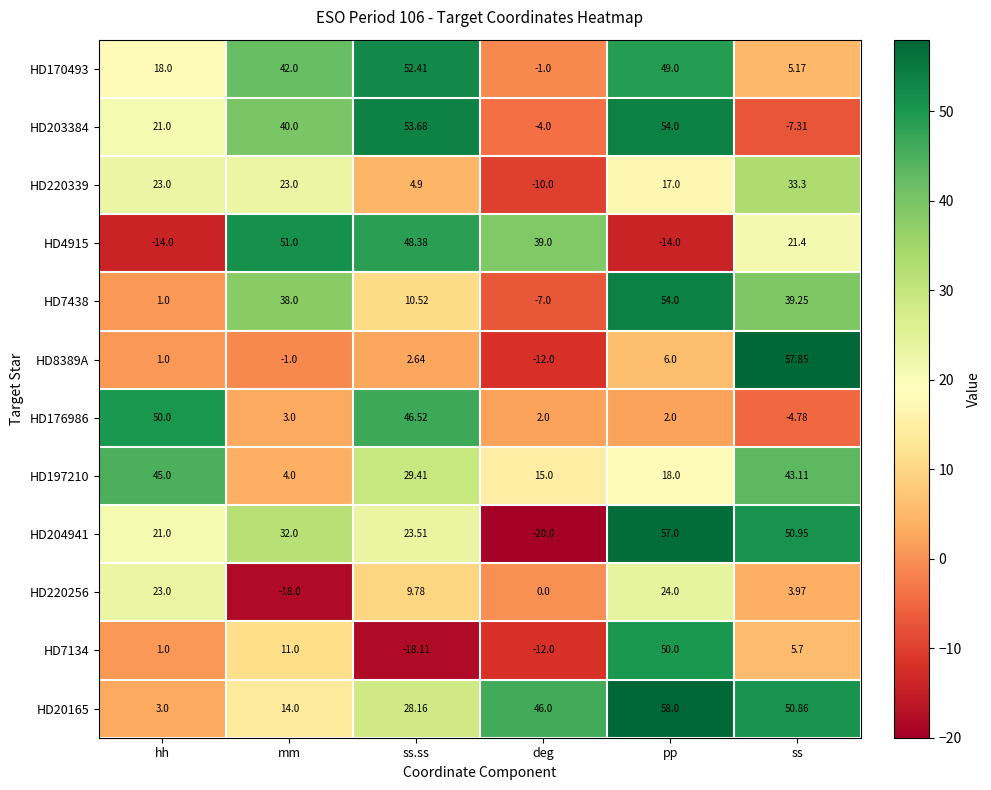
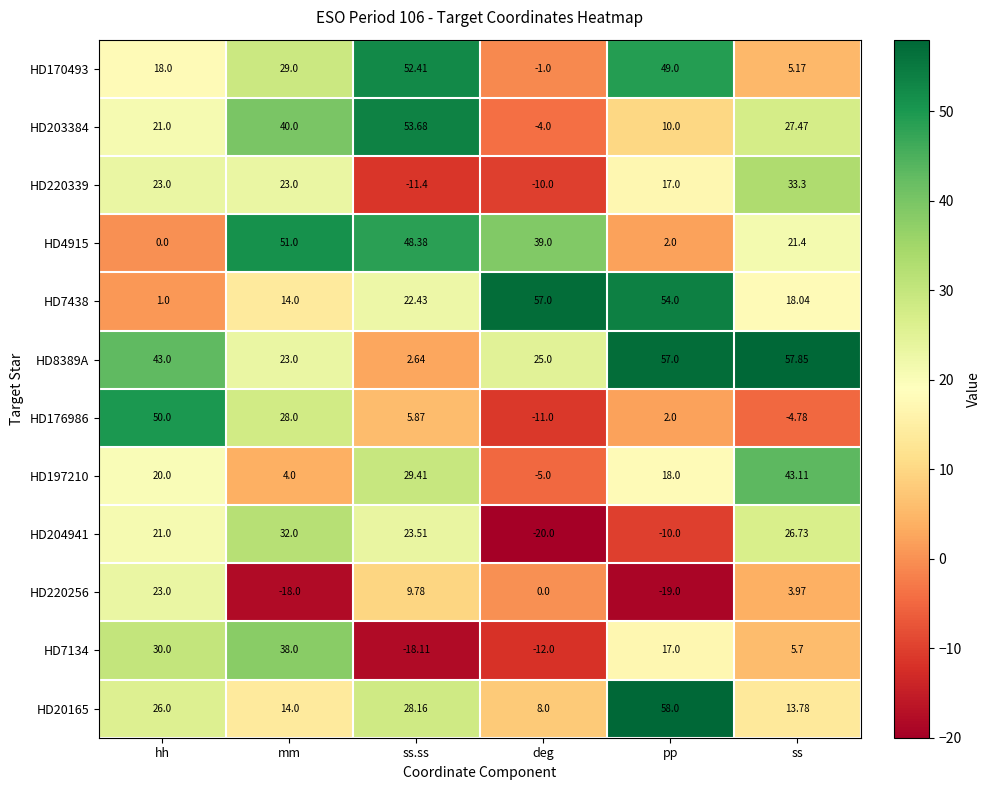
  {
    "HD170493": {
      "hh": 18.0,
-     "mm": 42.0,
+     "mm": 29.0,
      "ss.ss": 52.41,
      "deg": -1.0,
      "pp": 49.0,
      "ss": 5.17
    },
    "HD203384": {
      "hh": 21.0,
      "mm": 40.0,
      "ss.ss": 53.68,
      "deg": -4.0,
-     "pp": 54.0,
-     "ss": -7.31
+     "pp": 10.0,
+     "ss": 27.47
    },
    "HD220339": {
      "hh": 23.0,
      "mm": 23.0,
-     "ss.ss": 4.9,
+     "ss.ss": -11.4,
      "deg": -10.0,
      "pp": 17.0,
      "ss": 33.3
    },
    "HD4915": {
-     "hh": -14.0,
+     "hh": 0.0,
      "mm": 51.0,
      "ss.ss": 48.38,
      "deg": 39.0,
-     "pp": -14.0,
+     "pp": 2.0,
      "ss": 21.4
    },
    "HD7438": {
      "hh": 1.0,
-     "mm": 38.0,
-     "ss.ss": 10.52,
-     "deg": -7.0,
+     "mm": 14.0,
+     "ss.ss": 22.43,
+     "deg": 57.0,
      "pp": 54.0,
-     "ss": 39.25
+     "ss": 18.04
    },
    "HD8389A": {
-     "hh": 1.0,
-     "mm": -1.0,
+     "hh": 43.0,
+     "mm": 23.0,
      "ss.ss": 2.64,
-     "deg": -12.0,
-     "pp": 6.0,
+     "deg": 25.0,
+     "pp": 57.0,
      "ss": 57.85
    },
    "HD176986": {
      "hh": 50.0,
-     "mm": 3.0,
-     "ss.ss": 46.52,
-     "deg": 2.0,
+     "mm": 28.0,
+     "ss.ss": 5.87,
+     "deg": -11.0,
      "pp": 2.0,
      "ss": -4.78
    },
    "HD197210": {
-     "hh": 45.0,
+     "hh": 20.0,
      "mm": 4.0,
      "ss.ss": 29.41,
-     "deg": 15.0,
+     "deg": -5.0,
      "pp": 18.0,
      "ss": 43.11
    },
    "HD204941": {
      "hh": 21.0,
      "mm": 32.0,
      "ss.ss": 23.51,
      "deg": -20.0,
-     "pp": 57.0,
-     "ss": 50.95
+     "pp": -10.0,
+     "ss": 26.73
    },
    "HD220256": {
      "hh": 23.0,
      "mm": -18.0,
      "ss.ss": 9.78,
      "deg": 0.0,
-     "pp": 24.0,
+     "pp": -19.0,
      "ss": 3.97
    },
    "HD7134": {
-     "hh": 1.0,
-     "mm": 11.0,
+     "hh": 30.0,
+     "mm": 38.0,
      "ss.ss": -18.11,
      "deg": -12.0,
-     "pp": 50.0,
+     "pp": 17.0,
      "ss": 5.7
    },
    "HD20165": {
-     "hh": 3.0,
+     "hh": 26.0,
      "mm": 14.0,
      "ss.ss": 28.16,
-     "deg": 46.0,
+     "deg": 8.0,
      "pp": 58.0,
-     "ss": 50.86
+     "ss": 13.78
    }
  }
